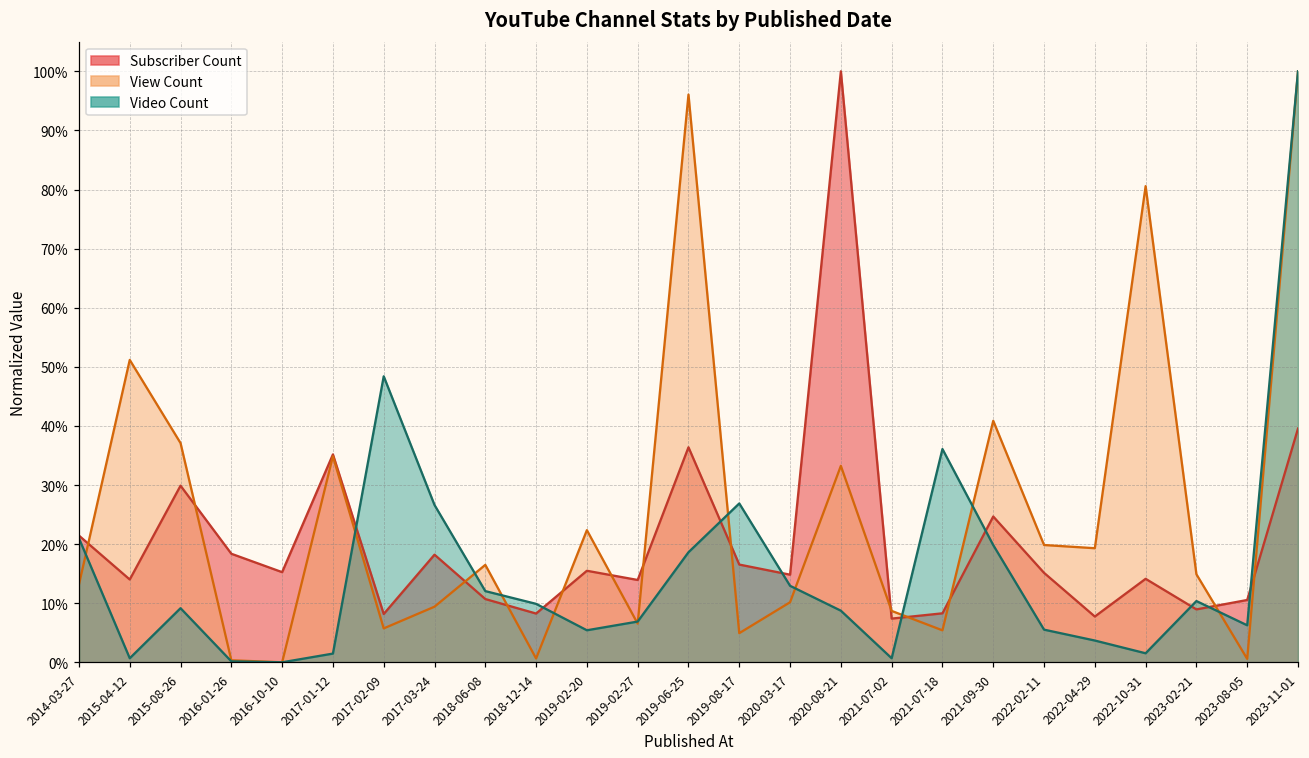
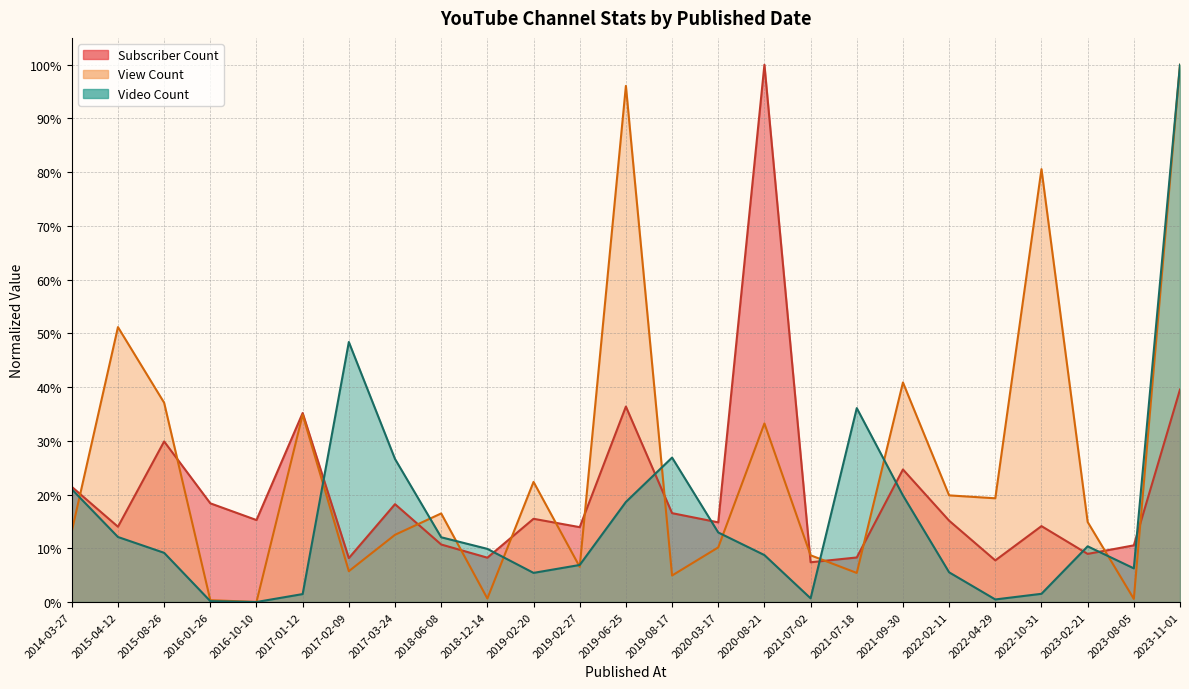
  {
    "Subscriber Count": {
      "2015-04-12": "14%",
      "2015-08-26": "30%",
      "2016-01-26": "18%",
      "2016-10-10": "15%",
      "2017-02-09": "8%",
      "2017-03-24": "18%",
      "2018-06-08": "11%",
      "2018-12-14": "8%",
      "2019-02-20": "15%",
      "2019-02-27": "14%",
      "2019-06-25": "36%",
      "2019-08-17": "17%",
      "2020-03-17": "15%",
      "2020-08-21": "100%",
      "2021-07-02": "7%",
      "2021-07-18": "8%",
      "2021-09-30": "25%",
      "2022-02-11": "15%",
      "2022-04-29": "8%",
      "2022-10-31": "14%",
      "2023-02-21": "9%",
      "2023-08-05": "11%",
      "2023-11-01": "40%"
    },
    "View Count": {
      "2014-03-27": "13%",
      "2015-04-12": "51%",
      "2015-08-26": "37%",
      "2017-02-09": "6%",
-     "2017-03-24": "9%",
+     "2017-03-24": "13%",
      "2018-06-08": "16%",
      "2018-12-14": "1%",
      "2019-02-20": "22%",
      "2019-06-25": "96%",
      "2019-08-17": "5%",
      "2020-03-17": "10%",
      "2020-08-21": "33%",
      "2021-07-02": "9%",
      "2021-07-18": "5%",
      "2021-09-30": "41%",
      "2022-02-11": "20%",
      "2022-04-29": "19%",
      "2022-10-31": "81%",
      "2023-02-21": "15%",
      "2023-08-05": "1%"
    },
    "Video Count": {
-     "2015-04-12": "1%",
+     "2015-04-12": "12%",
      "2015-08-26": "9%",
      "2017-01-12": "1%",
      "2017-02-09": "48%",
      "2017-03-24": "27%",
      "2018-06-08": "12%",
      "2018-12-14": "10%",
      "2019-02-20": "5%",
      "2019-06-25": "19%",
      "2019-08-17": "27%",
      "2020-03-17": "13%",
      "2020-08-21": "9%",
      "2021-07-02": "1%",
      "2021-07-18": "36%",
      "2021-09-30": "20%",
      "2022-02-11": "6%",
-     "2022-04-29": "4%",
+     "2022-04-29": "0%",
      "2022-10-31": "2%",
      "2023-02-21": "10%",
      "2023-08-05": "6%"
    }
  }
